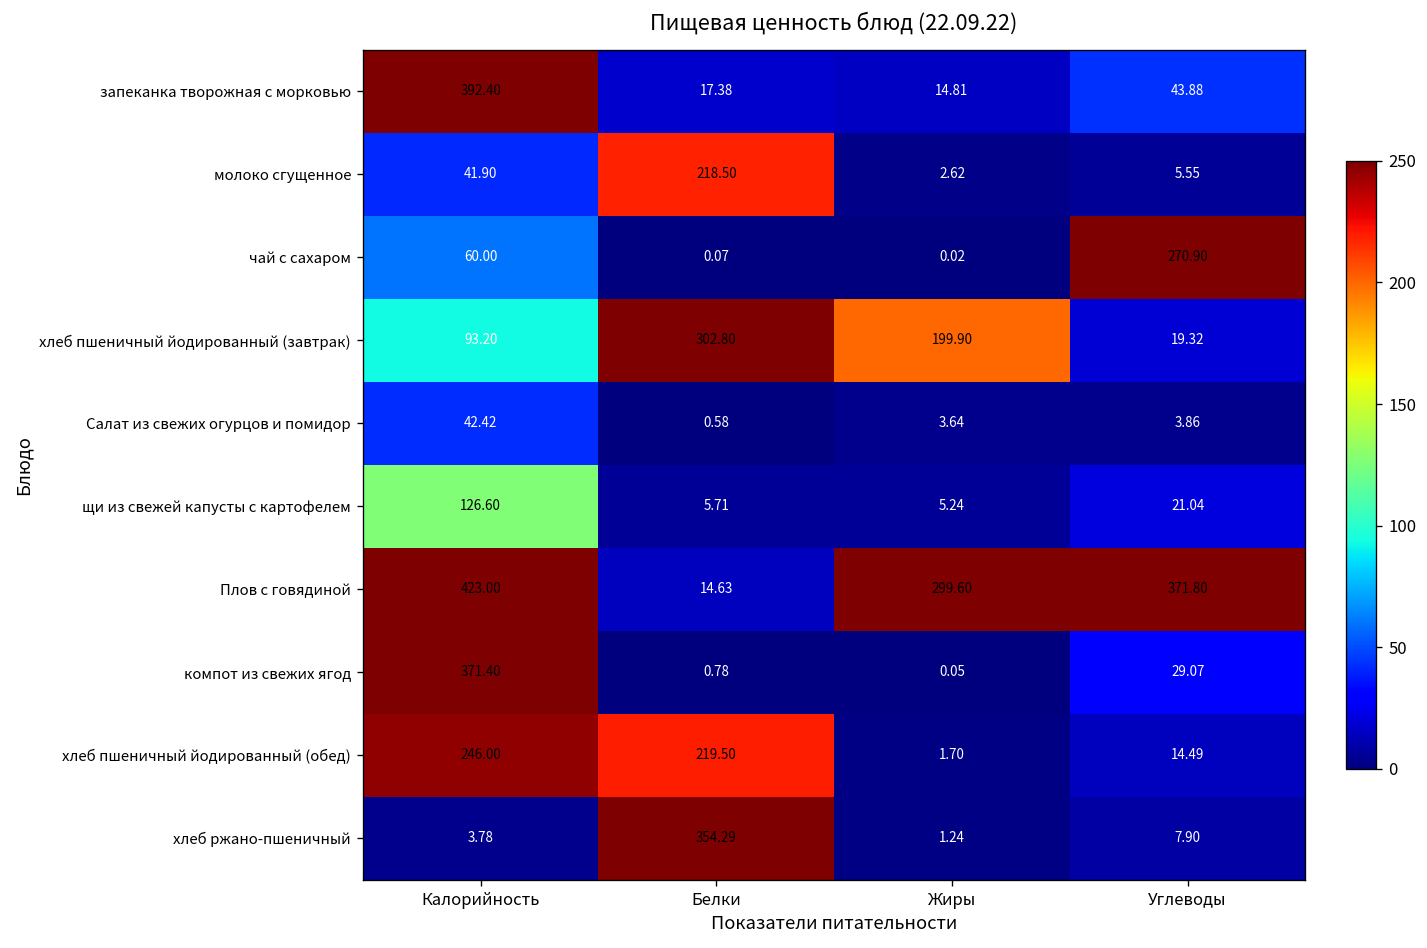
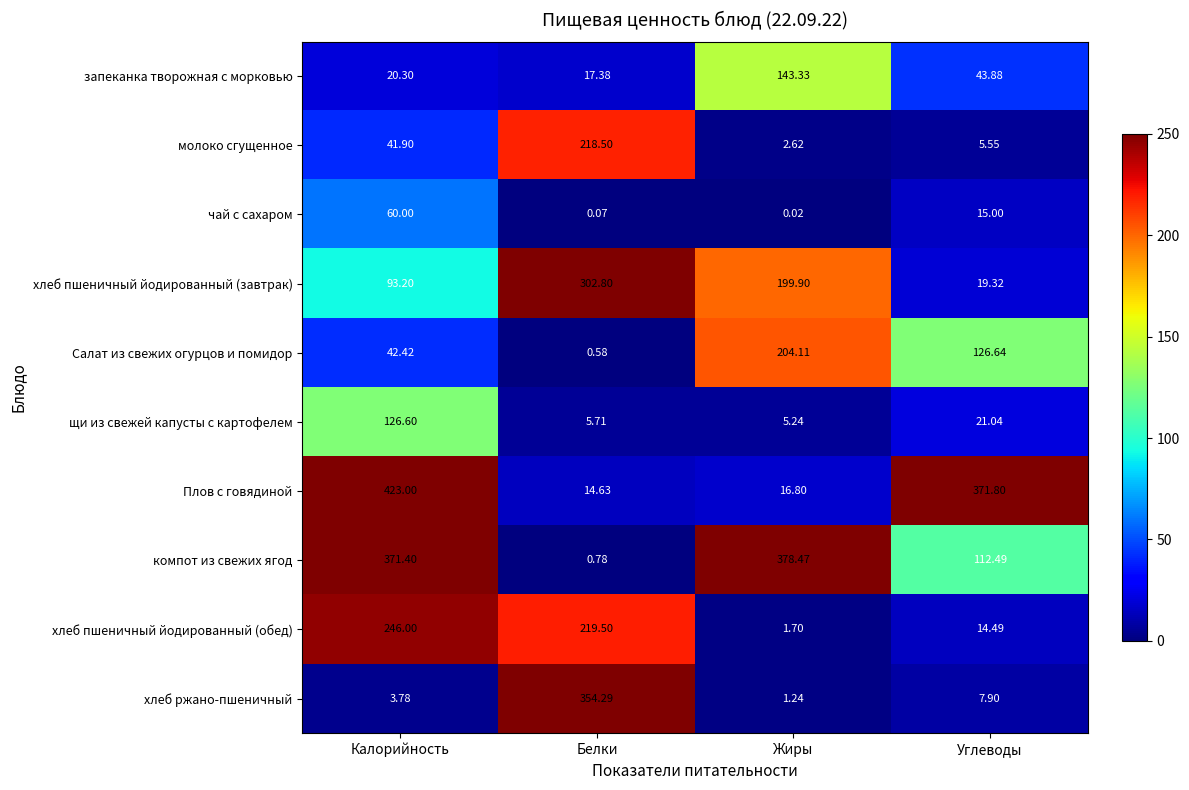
  {
    "запеканка творожная с морковью": {
-     "Калорийность": 392.40,
+     "Калорийность": 20.30,
      "Белки": 17.38,
-     "Жиры": 14.81,
+     "Жиры": 143.33,
      "Углеводы": 43.88
    },
    "молоко сгущенное": {
      "Калорийность": 41.90,
      "Белки": 218.50,
      "Жиры": 2.62,
      "Углеводы": 5.55
    },
    "чай с сахаром": {
      "Калорийность": 60.00,
      "Белки": 0.07,
      "Жиры": 0.02,
-     "Углеводы": 270.90
+     "Углеводы": 15.00
    },
    "хлеб пшеничный йодированный (завтрак)": {
      "Калорийность": 93.20,
      "Белки": 302.80,
      "Жиры": 199.90,
      "Углеводы": 19.32
    },
    "Салат из свежих огурцов и помидор": {
      "Калорийность": 42.42,
      "Белки": 0.58,
-     "Жиры": 3.64,
-     "Углеводы": 3.86
+     "Жиры": 204.11,
+     "Углеводы": 126.64
    },
    "щи из свежей капусты с картофелем": {
      "Калорийность": 126.60,
      "Белки": 5.71,
      "Жиры": 5.24,
      "Углеводы": 21.04
    },
    "Плов с говядиной": {
      "Калорийность": 423.00,
      "Белки": 14.63,
-     "Жиры": 299.60,
+     "Жиры": 16.80,
      "Углеводы": 371.80
    },
    "компот из свежих ягод": {
      "Калорийность": 371.40,
      "Белки": 0.78,
-     "Жиры": 0.05,
-     "Углеводы": 29.07
+     "Жиры": 378.47,
+     "Углеводы": 112.49
    },
    "хлеб пшеничный йодированный (обед)": {
      "Калорийность": 246.00,
      "Белки": 219.50,
      "Жиры": 1.70,
      "Углеводы": 14.49
    },
    "хлеб ржано-пшеничный": {
      "Калорийность": 3.78,
      "Белки": 354.29,
      "Жиры": 1.24,
      "Углеводы": 7.90
    }
  }
